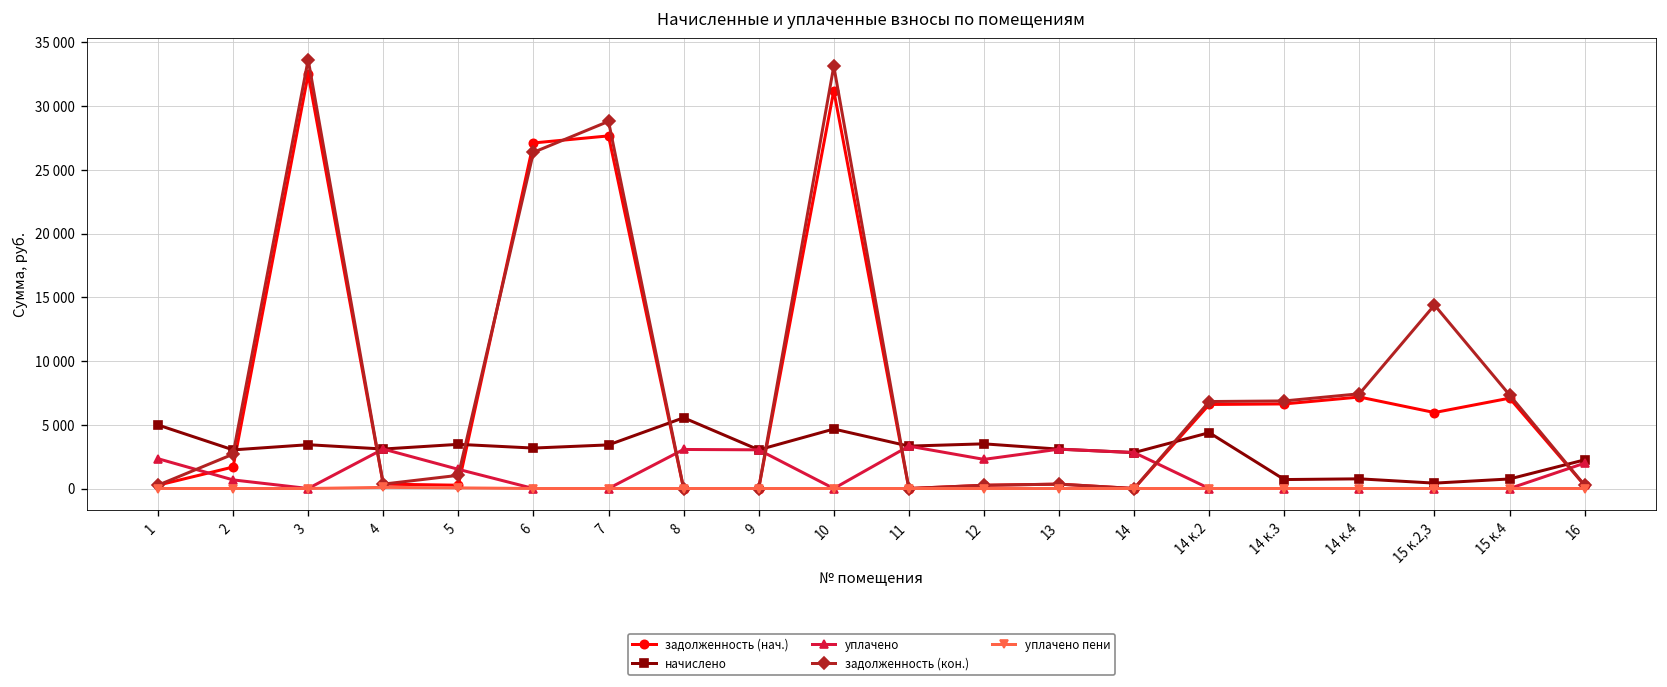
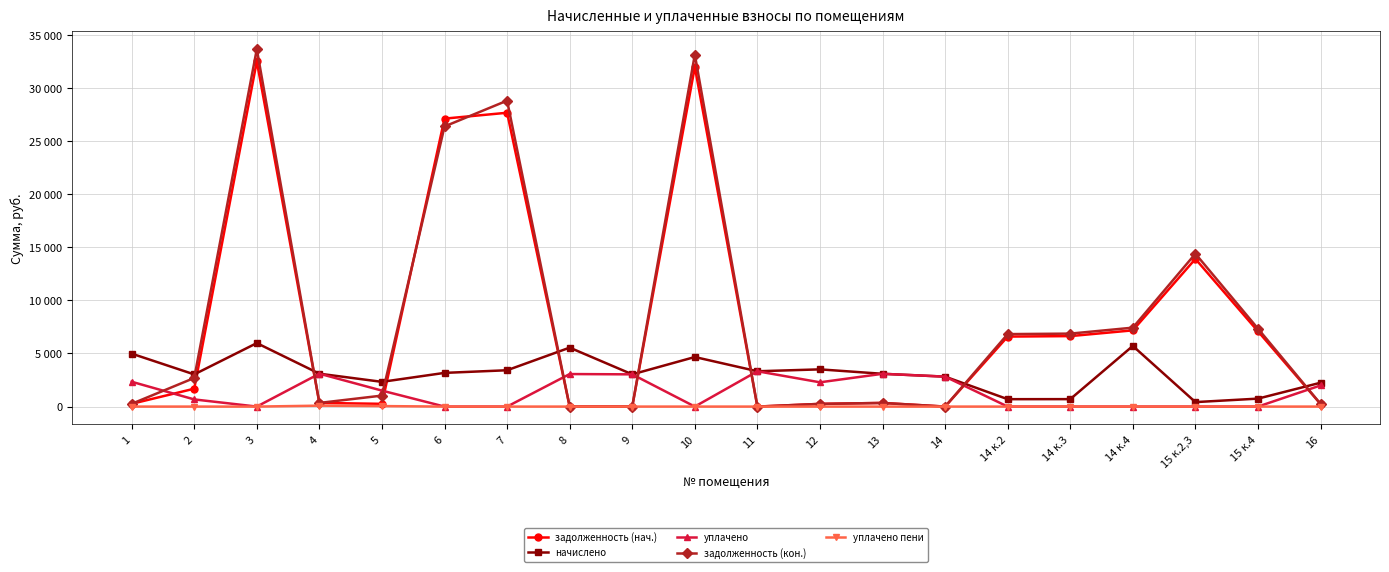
  {
    "задолженность (нач.)": {
      "2": 1700,
      "3": 32500,
      "6": 27100,
      "7": 27700,
-     "10": 31200,
+     "10": 32000,
      "14 к.4": 7200,
-     "15 к.2,3": 6000,
+     "15 к.2,3": 13900,
      "15 к.4": 7100
    },
    "начислено": {
      "1": 5000,
      "2": 3000,
-     "3": 3400,
-     "5": 3500,
+     "3": 6000,
+     "5": 2300,
      "6": 3200,
      "7": 3400,
      "8": 5500,
      "10": 4700,
      "12": 3500,
-     "14 к.2": 4400,
+     "14 к.2": 700,
      "14 к.3": 700,
-     "14 к.4": 800,
+     "14 к.4": 5700,
      "15 к.2,3": 400,
      "15 к.4": 700,
      "16": 2200
    },
    "уплачено пени": {
      "1": 0,
      "2": 0,
      "4": 100,
      "12": 0,
      "13": 0,
      "16": 0
    }
  }
